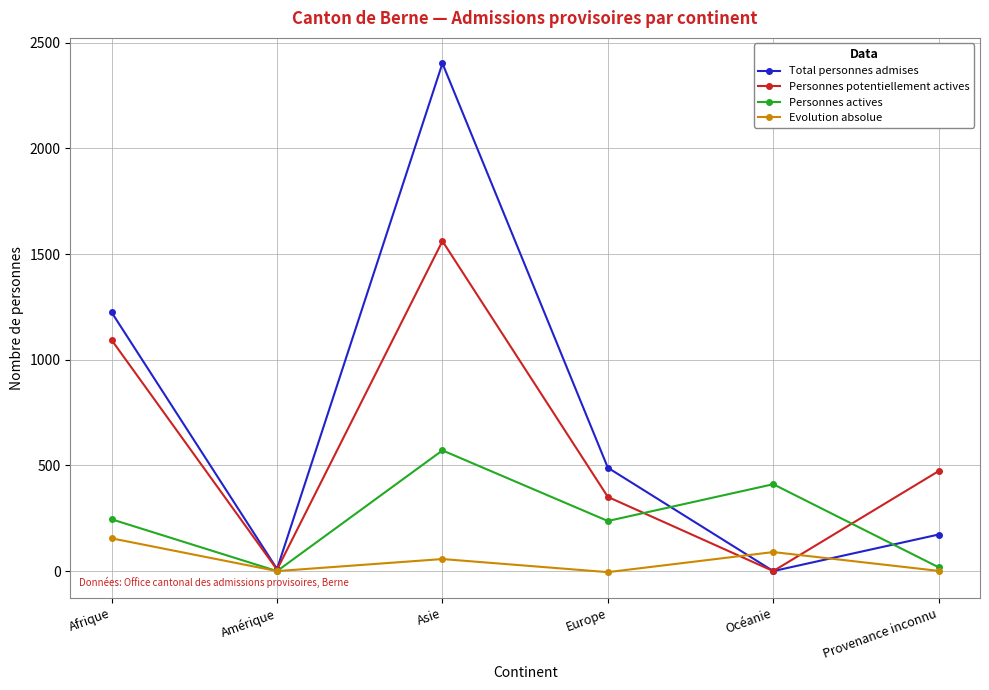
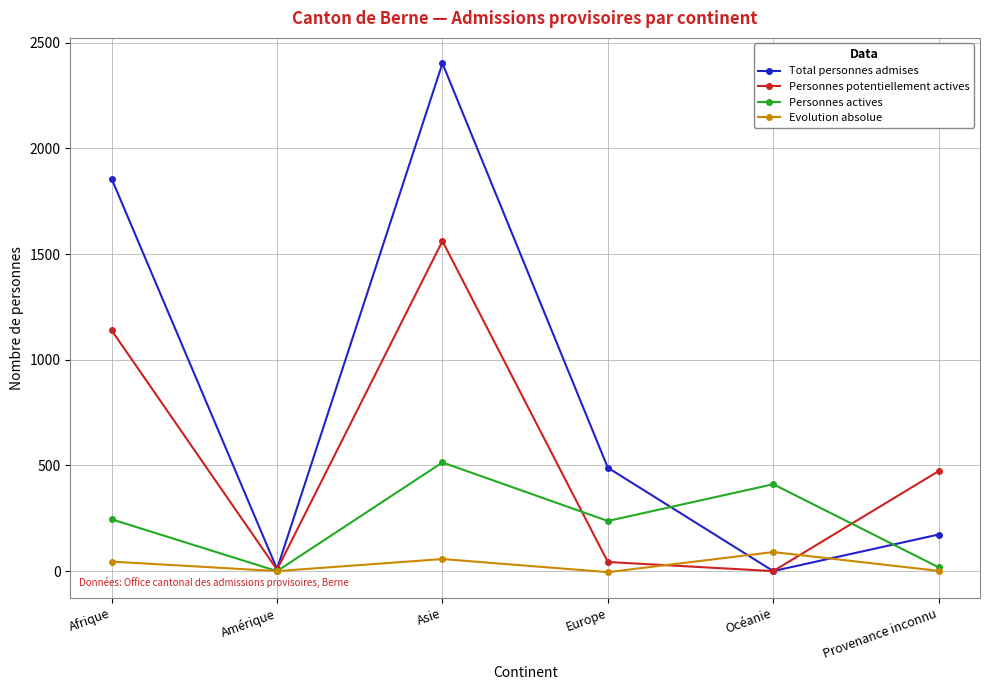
  {
    "Total personnes admises": {
-     "Afrique": 1220,
+     "Afrique": 1860,
      "Asie": 2400,
      "Europe": 490,
      "Provenance inconnu": 170
    },
    "Personnes potentiellement actives": {
-     "Afrique": 1090,
+     "Afrique": 1140,
      "Asie": 1560,
-     "Europe": 350,
+     "Europe": 40,
      "Provenance inconnu": 470
    },
    "Personnes actives": {
      "Afrique": 250,
-     "Asie": 570,
+     "Asie": 510,
      "Europe": 240,
      "Océanie": 410,
      "Provenance inconnu": 20
    },
    "Evolution absolue": {
-     "Afrique": 160,
+     "Afrique": 50,
      "Asie": 60,
      "Europe": -10,
      "Océanie": 90,
      "Provenance inconnu": 0
    }
  }
